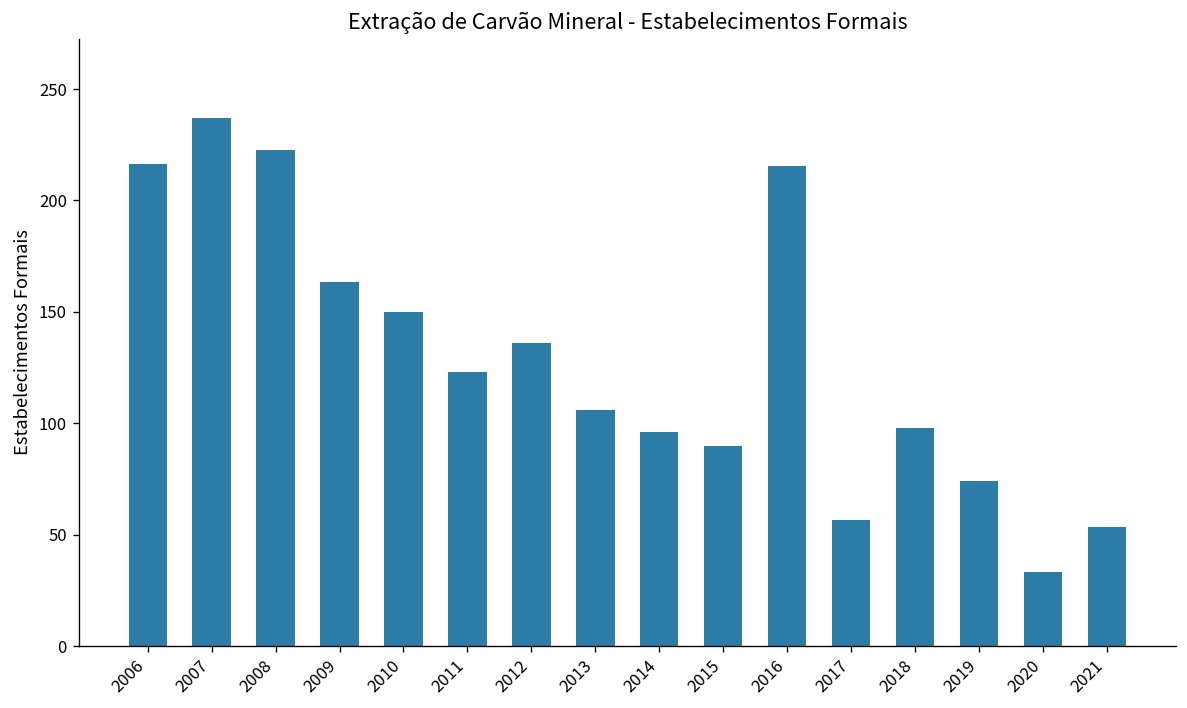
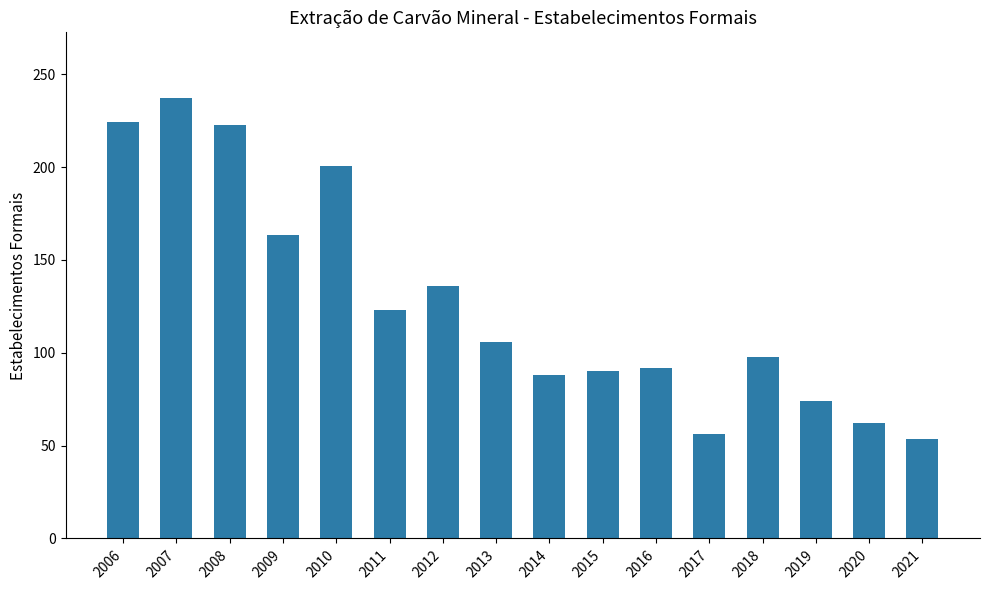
  {
-   "2006": 216,
+   "2006": 224,
    "2007": 237,
    "2008": 223,
    "2009": 163,
-   "2010": 150,
+   "2010": 200,
    "2011": 123,
    "2012": 136,
    "2013": 106,
-   "2014": 96,
+   "2014": 88,
    "2015": 90,
-   "2016": 215,
+   "2016": 92,
    "2017": 56,
    "2018": 98,
    "2019": 74,
-   "2020": 33,
+   "2020": 62,
    "2021": 54
  }
